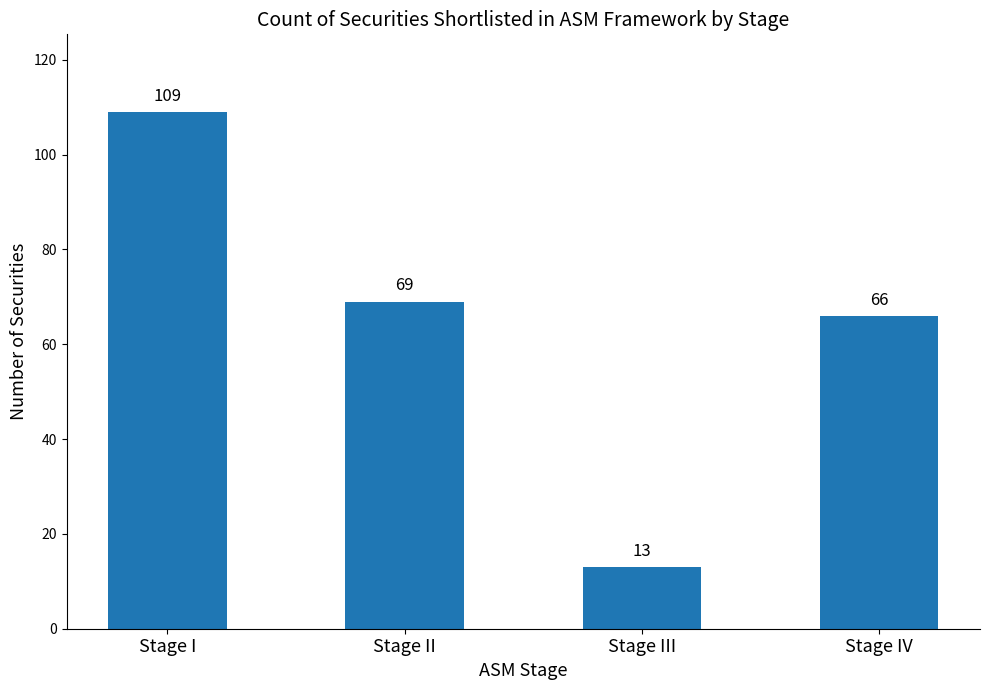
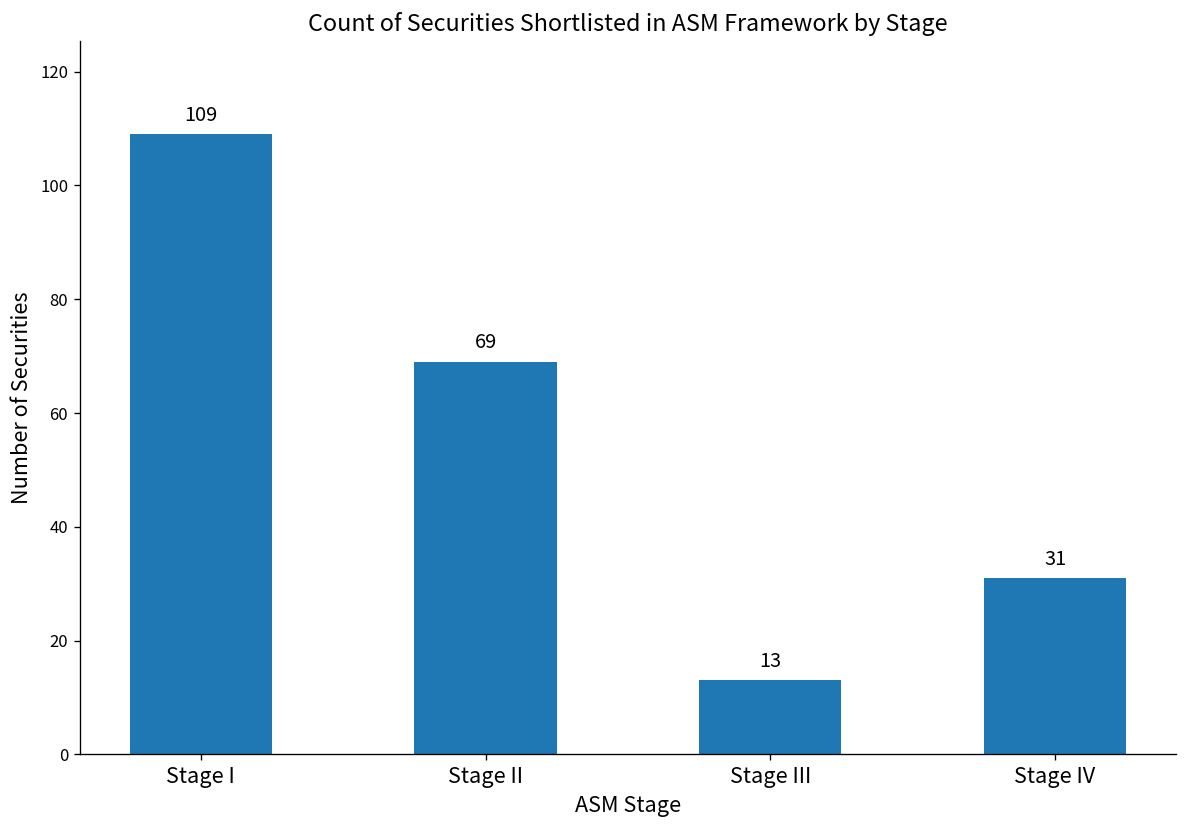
  {
    "Stage I": 109,
    "Stage II": 69,
    "Stage III": 13,
-   "Stage IV": 66
+   "Stage IV": 31
  }
